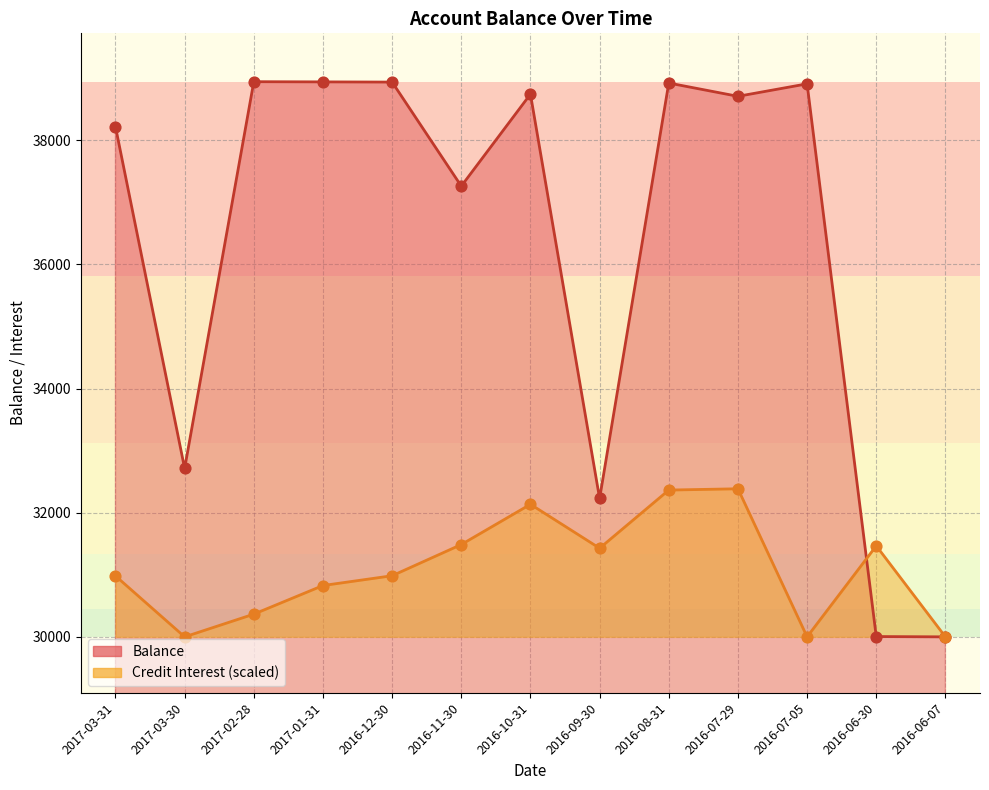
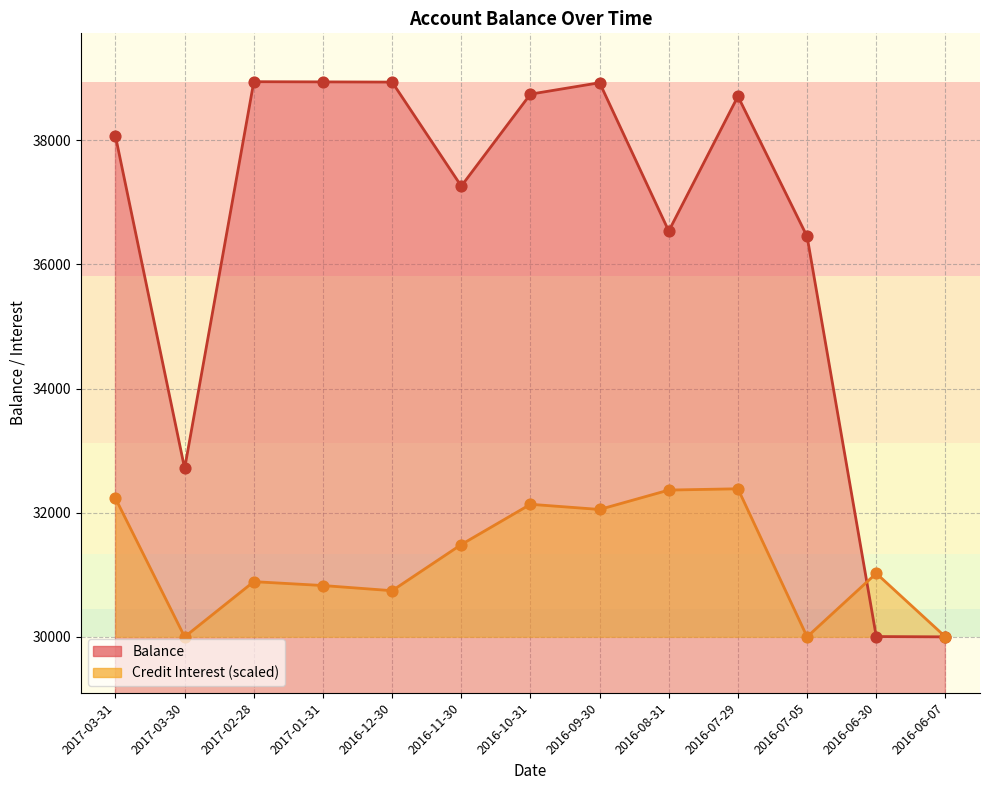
  {
    "Balance": {
-     "2017-03-31": 38200,
+     "2017-03-31": 38100,
      "2017-03-30": 32700,
      "2017-02-28": 38900,
      "2017-01-31": 38900,
      "2016-12-30": 38900,
      "2016-11-30": 37300,
      "2016-10-31": 38700,
-     "2016-09-30": 32200,
-     "2016-08-31": 38900,
+     "2016-09-30": 38900,
+     "2016-08-31": 36500,
      "2016-07-29": 38700,
-     "2016-07-05": 38900,
+     "2016-07-05": 36400,
      "2016-06-30": 30000
    },
    "Credit Interest (scaled)": {
-     "2017-03-31": 31000,
-     "2017-02-28": 30400,
+     "2017-03-31": 32200,
+     "2017-02-28": 30900,
      "2017-01-31": 30800,
-     "2016-12-30": 31000,
+     "2016-12-30": 30700,
      "2016-11-30": 31500,
      "2016-10-31": 32100,
-     "2016-09-30": 31400,
+     "2016-09-30": 32100,
      "2016-08-31": 32400,
      "2016-07-29": 32400,
-     "2016-06-30": 31500
+     "2016-06-30": 31000
    }
  }
